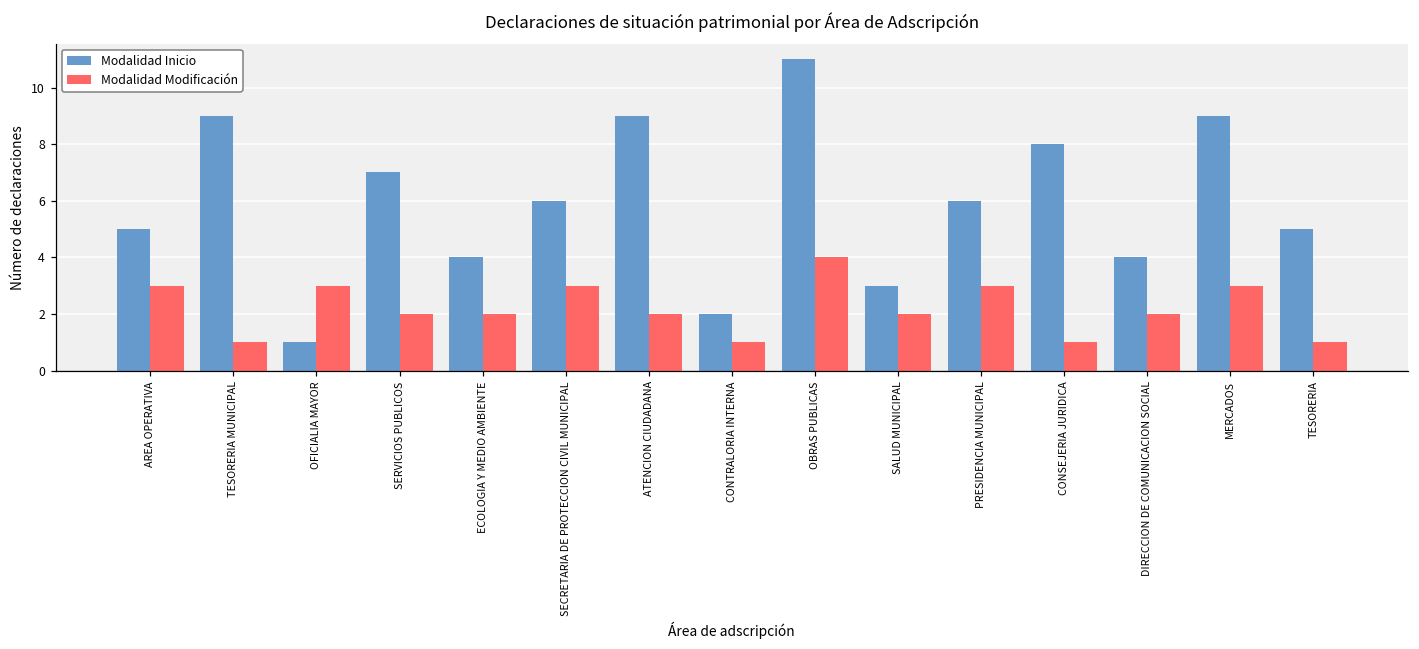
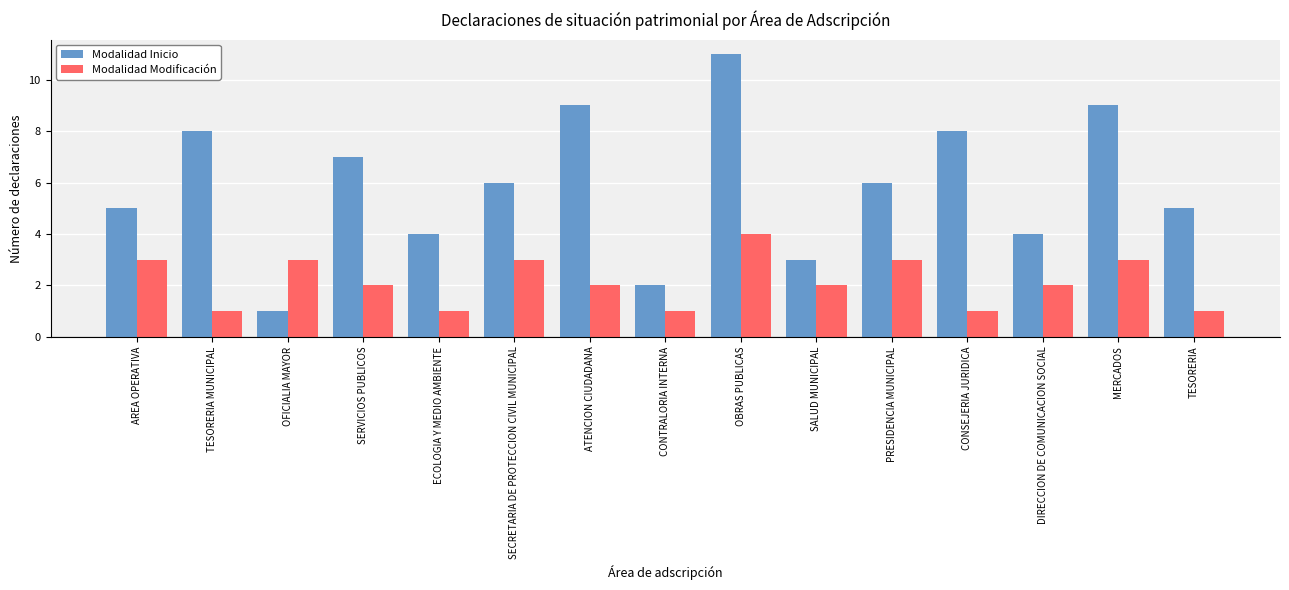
  {
    "Modalidad Inicio": {
      "AREA OPERATIVA": 5,
-     "TESORERIA MUNICIPAL": 9,
+     "TESORERIA MUNICIPAL": 8,
      "OFICIALIA MAYOR": 1,
      "SERVICIOS PUBLICOS": 7,
      "ECOLOGIA Y MEDIO AMBIENTE": 4,
      "SECRETARIA DE PROTECCION CIVIL MUNICIPAL": 6,
      "ATENCION CIUDADANA": 9,
      "CONTRALORIA INTERNA": 2,
      "OBRAS PUBLICAS": 11,
      "SALUD MUNICIPAL": 3,
      "PRESIDENCIA MUNICIPAL": 6,
      "CONSEJERIA JURIDICA": 8,
      "DIRECCION DE COMUNICACION SOCIAL": 4,
      "MERCADOS": 9,
      "TESORERIA": 5
    },
    "Modalidad Modificación": {
      "AREA OPERATIVA": 3,
      "TESORERIA MUNICIPAL": 1,
      "OFICIALIA MAYOR": 3,
      "SERVICIOS PUBLICOS": 2,
-     "ECOLOGIA Y MEDIO AMBIENTE": 2,
+     "ECOLOGIA Y MEDIO AMBIENTE": 1,
      "SECRETARIA DE PROTECCION CIVIL MUNICIPAL": 3,
      "ATENCION CIUDADANA": 2,
      "CONTRALORIA INTERNA": 1,
      "OBRAS PUBLICAS": 4,
      "SALUD MUNICIPAL": 2,
      "PRESIDENCIA MUNICIPAL": 3,
      "CONSEJERIA JURIDICA": 1,
      "DIRECCION DE COMUNICACION SOCIAL": 2,
      "MERCADOS": 3,
      "TESORERIA": 1
    }
  }
